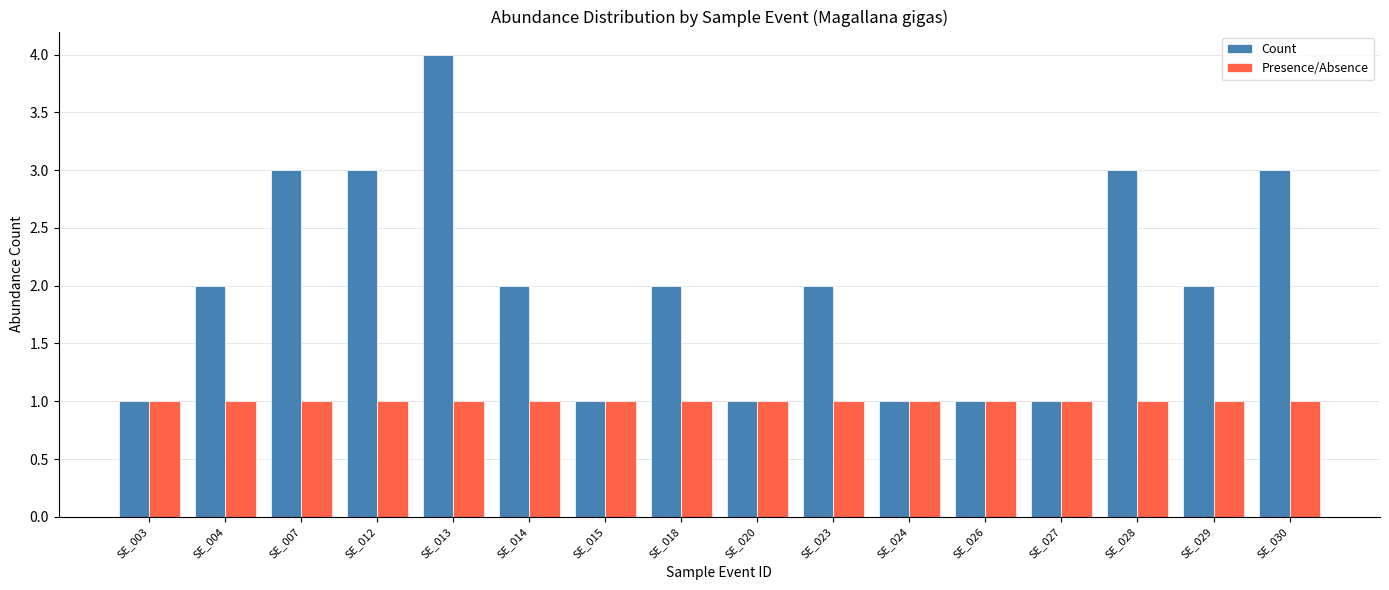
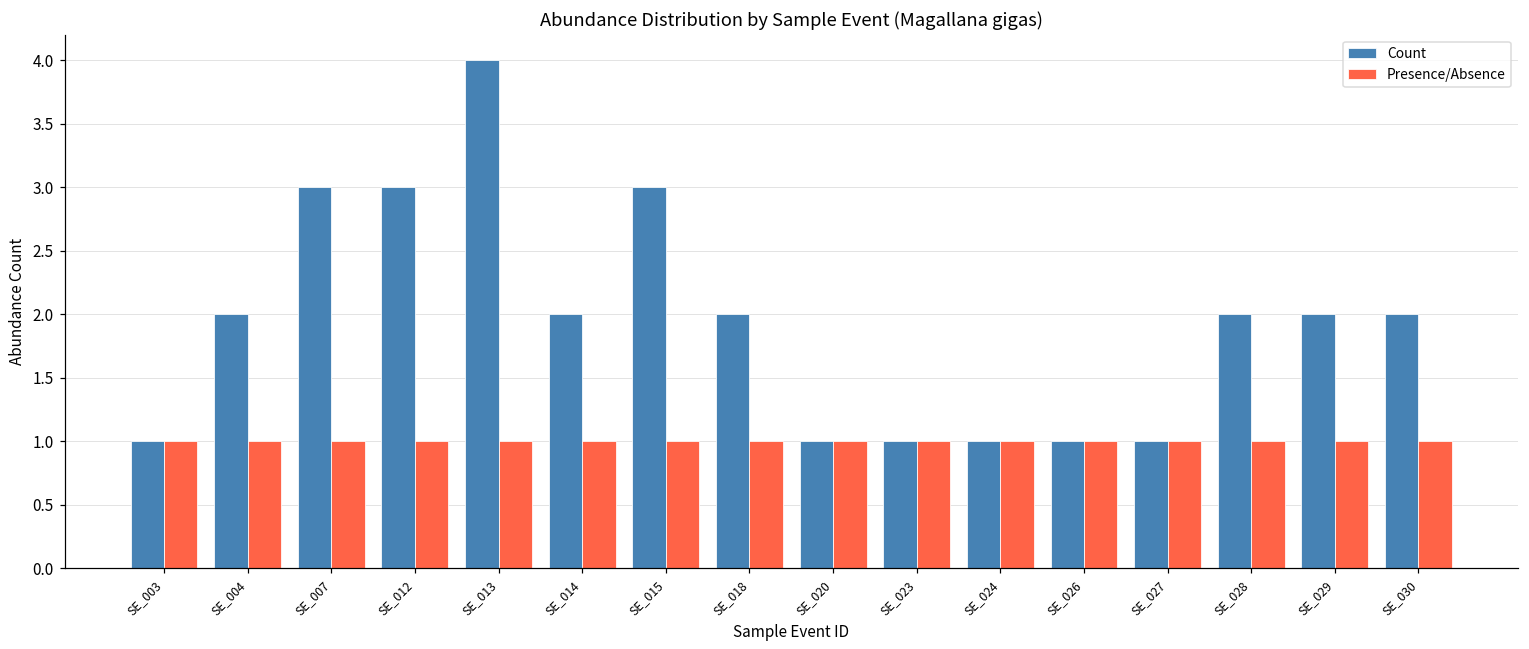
  {
    "Count": {
      "SE_003": 1,
      "SE_004": 2,
      "SE_007": 3,
      "SE_012": 3,
      "SE_013": 4,
      "SE_014": 2,
-     "SE_015": 1,
+     "SE_015": 3,
      "SE_018": 2,
      "SE_020": 1,
-     "SE_023": 2,
+     "SE_023": 1,
      "SE_024": 1,
      "SE_026": 1,
      "SE_027": 1,
-     "SE_028": 3,
+     "SE_028": 2,
      "SE_029": 2,
-     "SE_030": 3
+     "SE_030": 2
    },
    "Presence/Absence": {
      "SE_003": 1,
      "SE_004": 1,
      "SE_007": 1,
      "SE_012": 1,
      "SE_013": 1,
      "SE_014": 1,
      "SE_015": 1,
      "SE_018": 1,
      "SE_020": 1,
      "SE_023": 1,
      "SE_024": 1,
      "SE_026": 1,
      "SE_027": 1,
      "SE_028": 1,
      "SE_029": 1,
      "SE_030": 1
    }
  }
